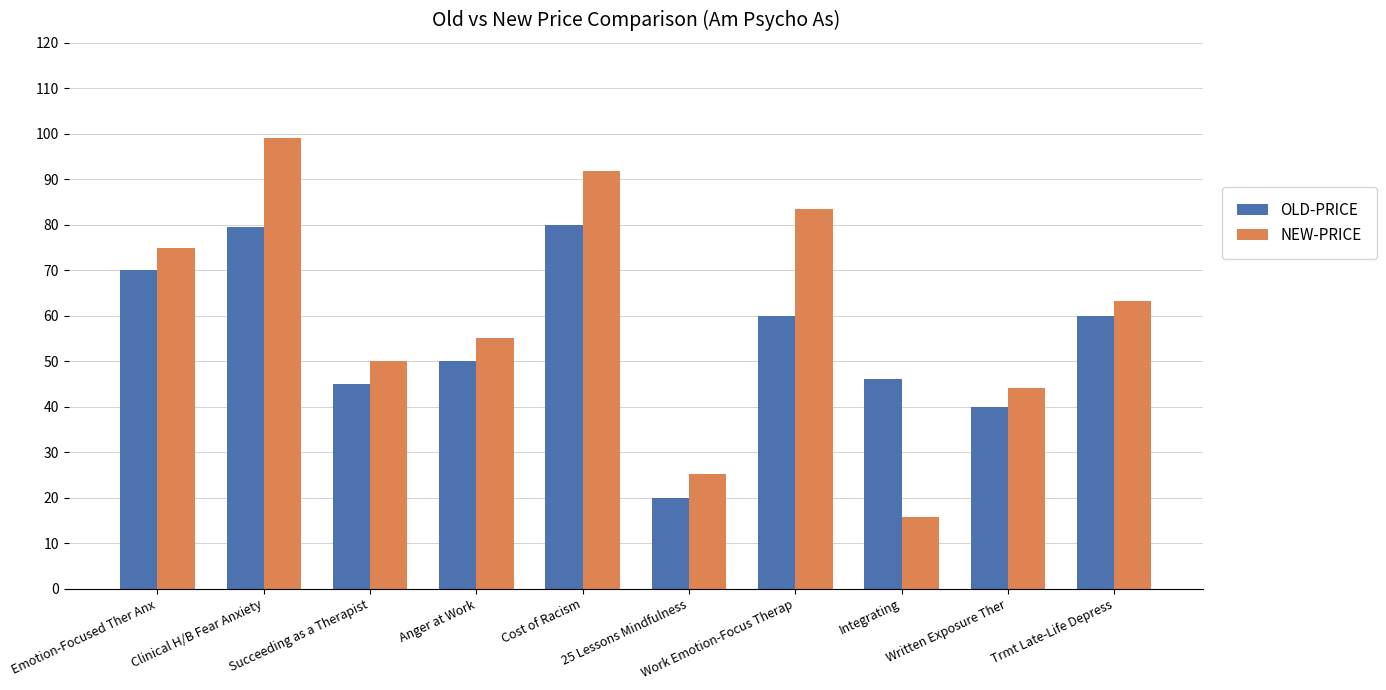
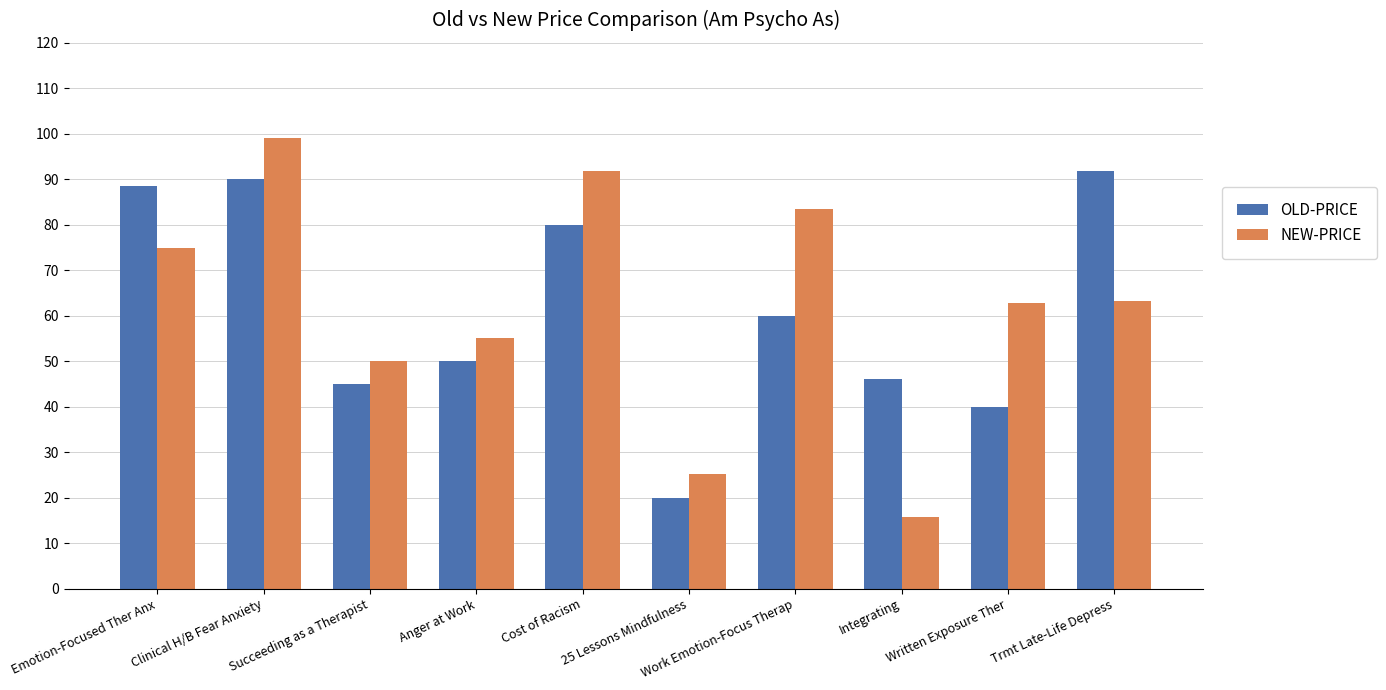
  {
    "OLD-PRICE": {
-     "Emotion-Focused Ther Anx": 70,
-     "Clinical H/B Fear Anxiety": 80,
+     "Emotion-Focused Ther Anx": 89,
+     "Clinical H/B Fear Anxiety": 90,
      "Succeeding as a Therapist": 45,
      "Anger at Work": 50,
      "Cost of Racism": 80,
      "25 Lessons Mindfulness": 20,
      "Work Emotion-Focus Therap": 60,
      "Integrating": 46,
      "Written Exposure Ther": 40,
-     "Trmt Late-Life Depress": 60
+     "Trmt Late-Life Depress": 92
    },
    "NEW-PRICE": {
      "Emotion-Focused Ther Anx": 75,
      "Clinical H/B Fear Anxiety": 99,
      "Succeeding as a Therapist": 50,
      "Anger at Work": 55,
      "Cost of Racism": 92,
      "25 Lessons Mindfulness": 25,
      "Work Emotion-Focus Therap": 83,
      "Integrating": 16,
-     "Written Exposure Ther": 44,
+     "Written Exposure Ther": 63,
      "Trmt Late-Life Depress": 63
    }
  }
